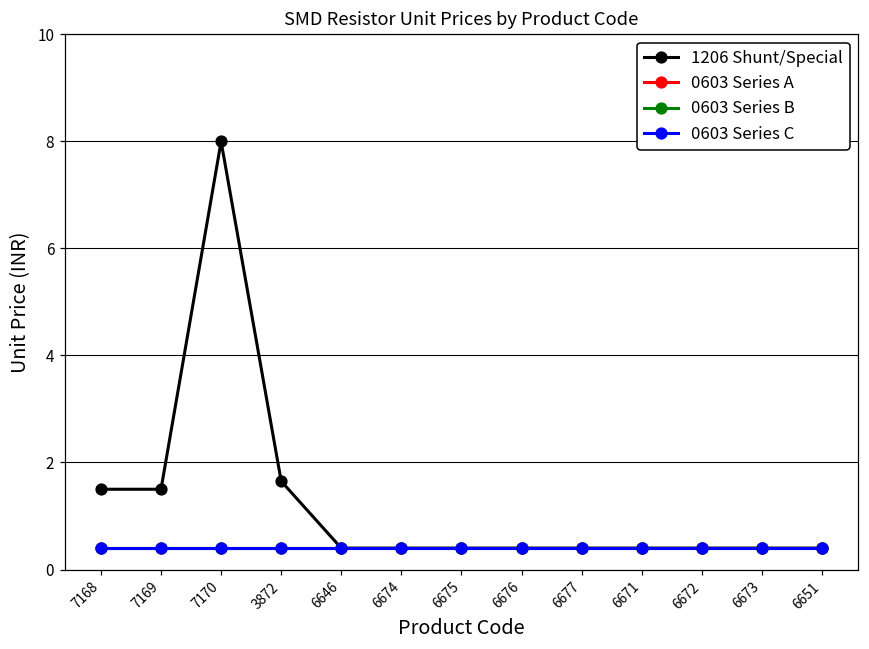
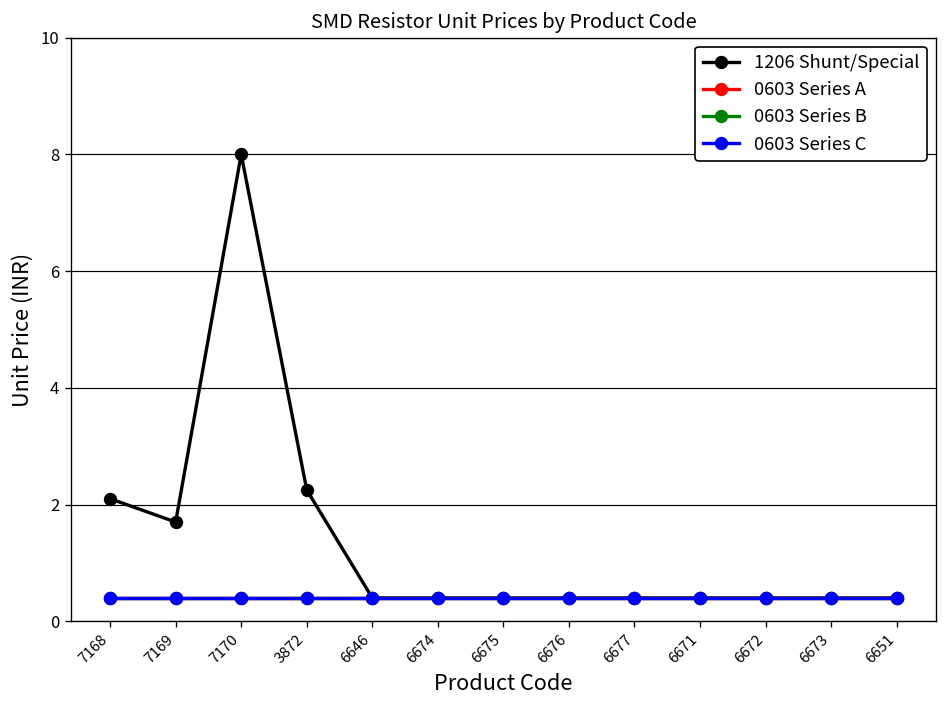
  {
    "1206 Shunt/Special": {
-     "7168": 1.5,
-     "7169": 1.5,
+     "7168": 2.1,
+     "7169": 1.7,
      "7170": 8.0,
-     "3872": 1.7
+     "3872": 2.3
    },
    "0603 Series C": {
      "7168": 0.4,
      "7169": 0.4,
      "7170": 0.4,
      "3872": 0.4
    }
  }
